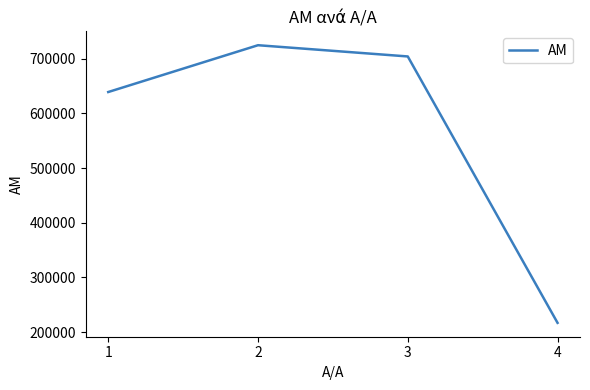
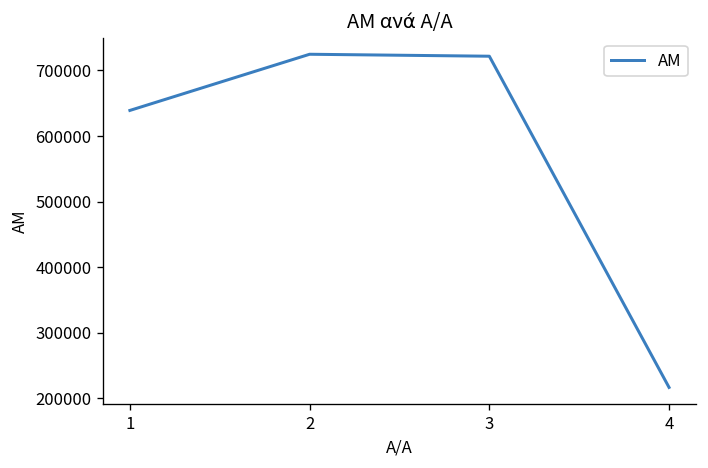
  {
    "1": 640000,
    "2": 720000,
-   "3": 700000,
+   "3": 720000,
    "4": 220000
  }
